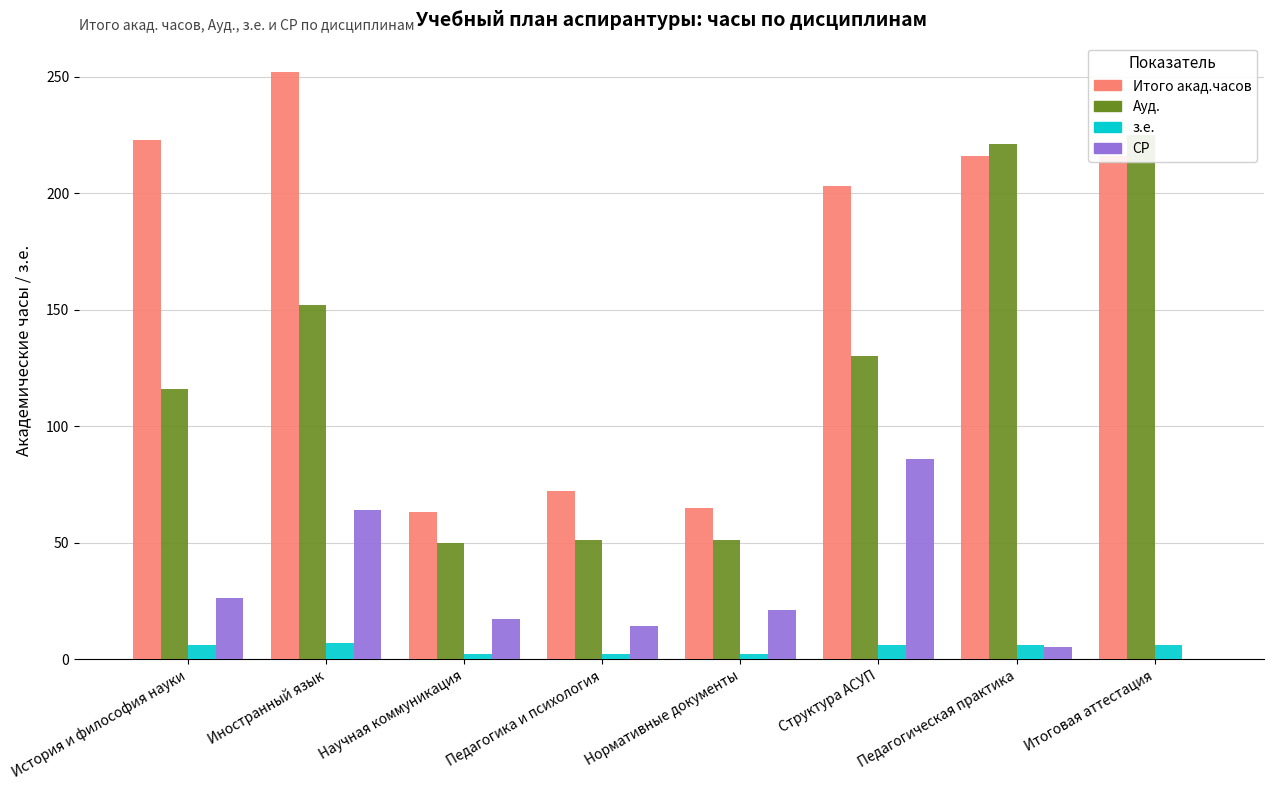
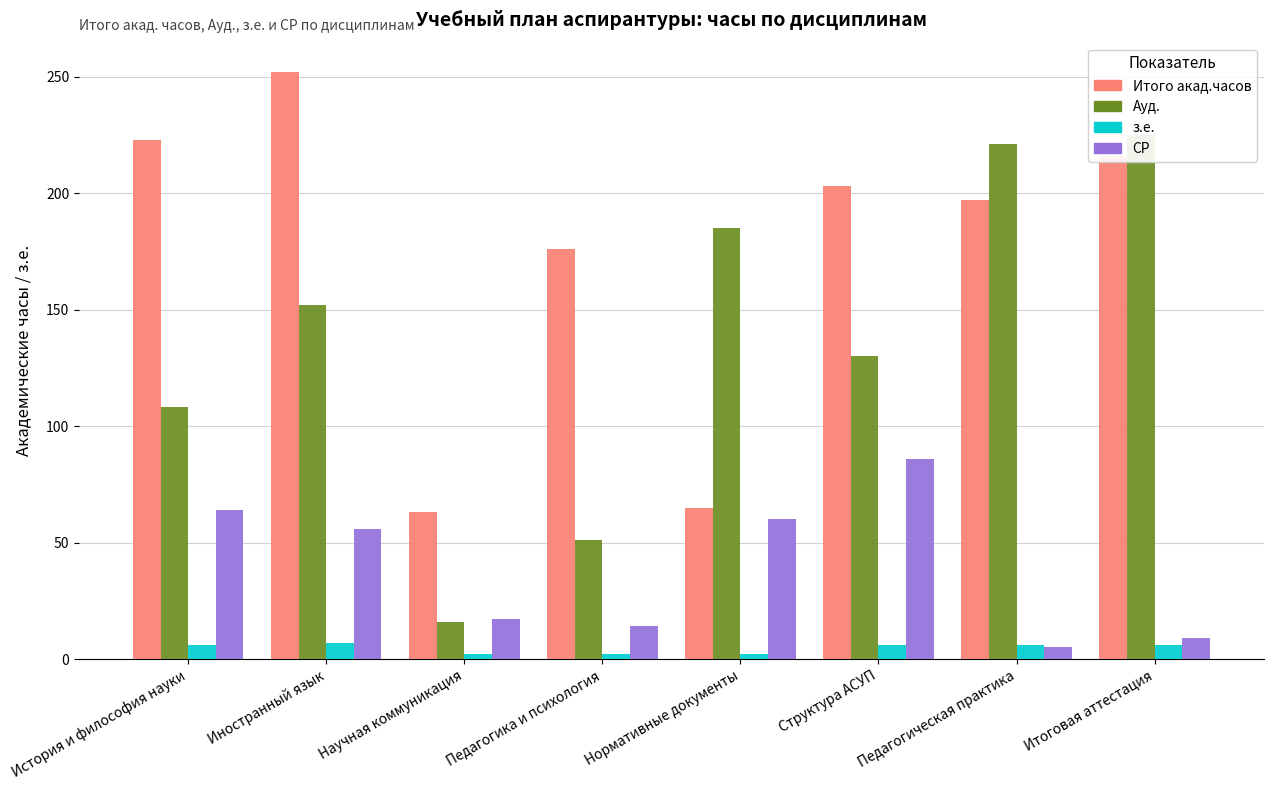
  {
    "Итого акад.часов": {
      "История и философия науки": 223,
      "Иностранный язык": 252,
      "Научная коммуникация": 63,
-     "Педагогика и психология": 72,
+     "Педагогика и психология": 176,
      "Нормативные документы": 65,
      "Структура АСУП": 203,
-     "Педагогическая практика": 216
+     "Педагогическая практика": 197
    },
    "Ауд.": {
-     "История и философия науки": 116,
+     "История и философия науки": 108,
      "Иностранный язык": 152,
-     "Научная коммуникация": 50,
+     "Научная коммуникация": 16,
      "Педагогика и психология": 51,
-     "Нормативные документы": 51,
+     "Нормативные документы": 185,
      "Структура АСУП": 130,
      "Педагогическая практика": 221
    },
    "з.е.": {
      "История и философия науки": 6,
      "Иностранный язык": 7,
      "Научная коммуникация": 2,
      "Педагогика и психология": 2,
      "Нормативные документы": 2,
      "Структура АСУП": 6,
      "Педагогическая практика": 6,
      "Итоговая аттестация": 6
    },
    "СР": {
-     "История и философия науки": 26,
-     "Иностранный язык": 64,
+     "История и философия науки": 64,
+     "Иностранный язык": 56,
      "Научная коммуникация": 17,
      "Педагогика и психология": 14,
-     "Нормативные документы": 21,
+     "Нормативные документы": 60,
      "Структура АСУП": 86,
      "Педагогическая практика": 5,
-     "Итоговая аттестация": 0
+     "Итоговая аттестация": 9
    }
  }
